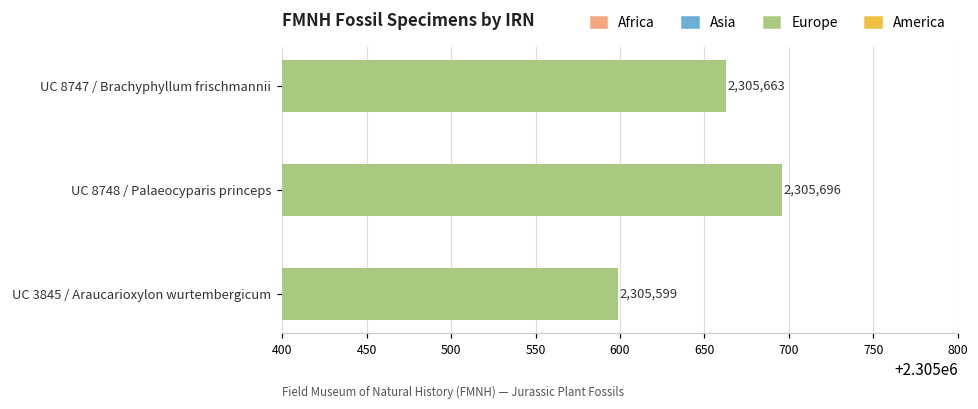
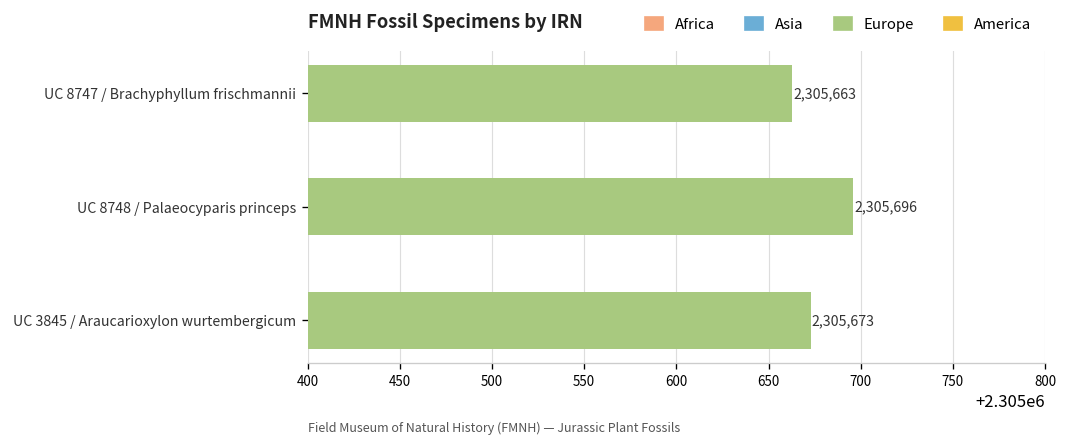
  {
    "UC 8747 / Brachyphyllum frischmannii": "2,305,663",
    "UC 8748 / Palaeocyparis princeps": "2,305,696",
-   "UC 3845 / Araucarioxylon wurtembergicum": "2,305,599"
+   "UC 3845 / Araucarioxylon wurtembergicum": "2,305,673"
  }
